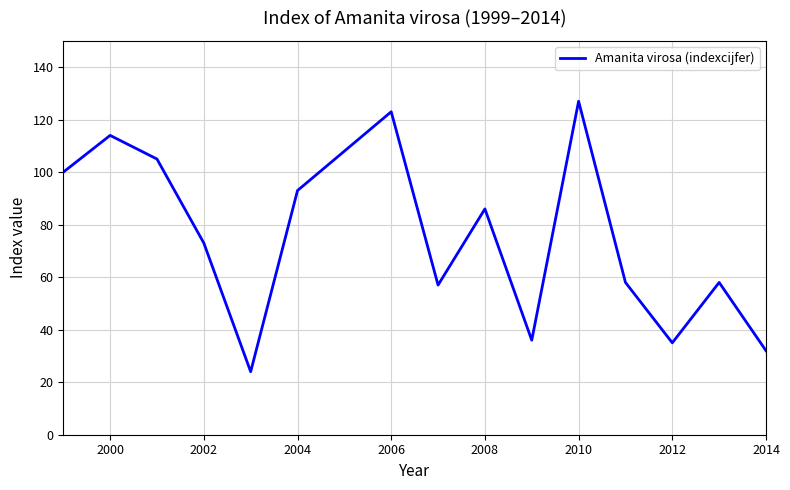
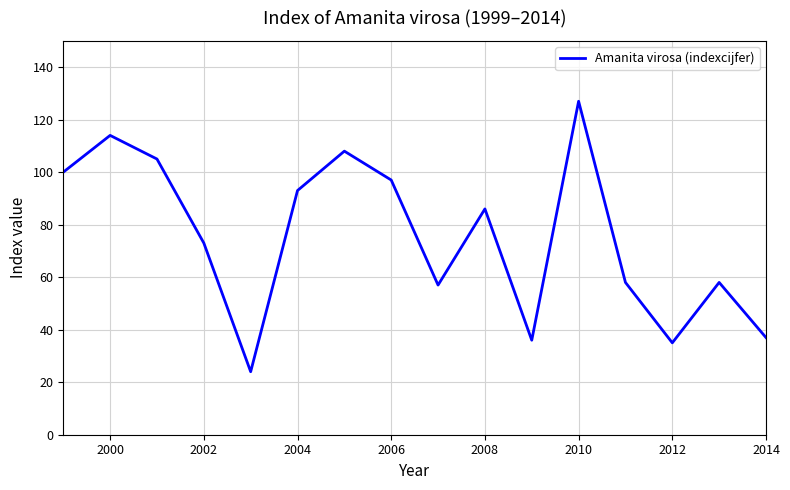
  {
    "2000": 114,
    "2002": 73,
    "2004": 93,
-   "2006": 123,
+   "2006": 97,
    "2008": 86,
    "2010": 127,
    "2012": 35,
-   "2014": 32
+   "2014": 37
  }
